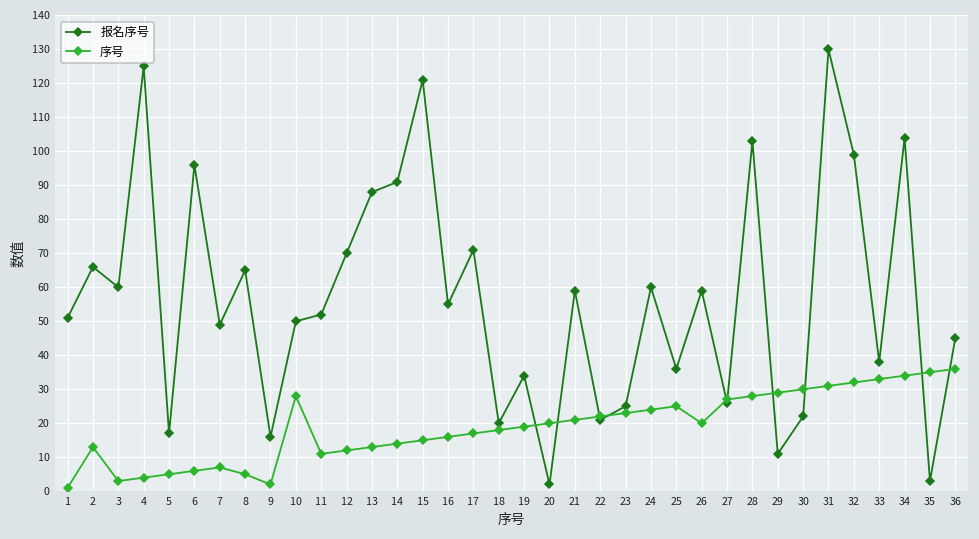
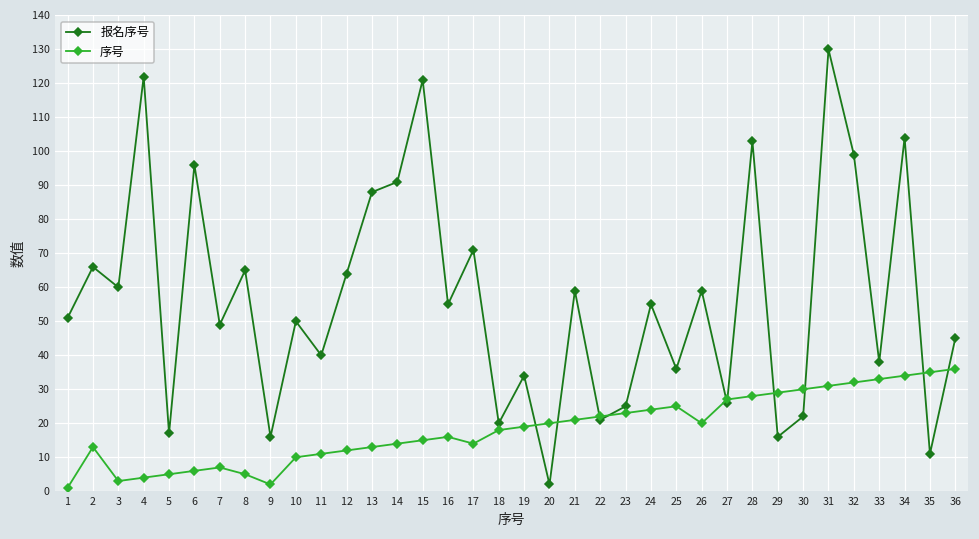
  {
    "报名序号": {
      "1": 51,
      "2": 66,
      "3": 60,
-     "4": 125,
+     "4": 122,
      "5": 17,
      "6": 96,
      "7": 49,
      "8": 65,
      "9": 16,
      "10": 50,
-     "11": 52,
-     "12": 70,
+     "11": 40,
+     "12": 64,
      "13": 88,
      "14": 91,
      "15": 121,
      "16": 55,
      "17": 71,
      "18": 20,
      "19": 34,
      "20": 2,
      "21": 59,
      "22": 21,
      "23": 25,
-     "24": 60,
+     "24": 55,
      "25": 36,
      "26": 59,
      "27": 26,
      "28": 103,
-     "29": 11,
+     "29": 16,
      "30": 22,
      "31": 130,
      "32": 99,
      "33": 38,
      "34": 104,
-     "35": 3,
+     "35": 11,
      "36": 45
    },
    "序号": {
      "1": 1,
      "2": 13,
      "3": 3,
      "4": 4,
      "5": 5,
      "6": 6,
      "7": 7,
      "8": 5,
      "9": 2,
-     "10": 28,
+     "10": 10,
      "11": 11,
      "12": 12,
      "13": 13,
      "14": 14,
      "15": 15,
      "16": 16,
-     "17": 17,
+     "17": 14,
      "18": 18,
      "19": 19,
      "20": 20,
      "21": 21,
      "22": 22,
      "23": 23,
      "24": 24,
      "25": 25,
      "26": 20,
      "27": 27,
      "28": 28,
      "29": 29,
      "30": 30,
      "31": 31,
      "32": 32,
      "33": 33,
      "34": 34,
      "35": 35,
      "36": 36
    }
  }
